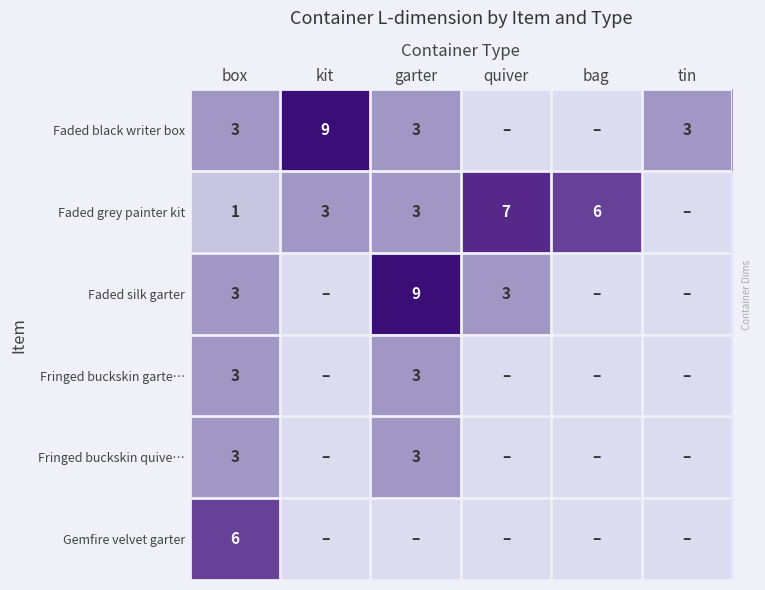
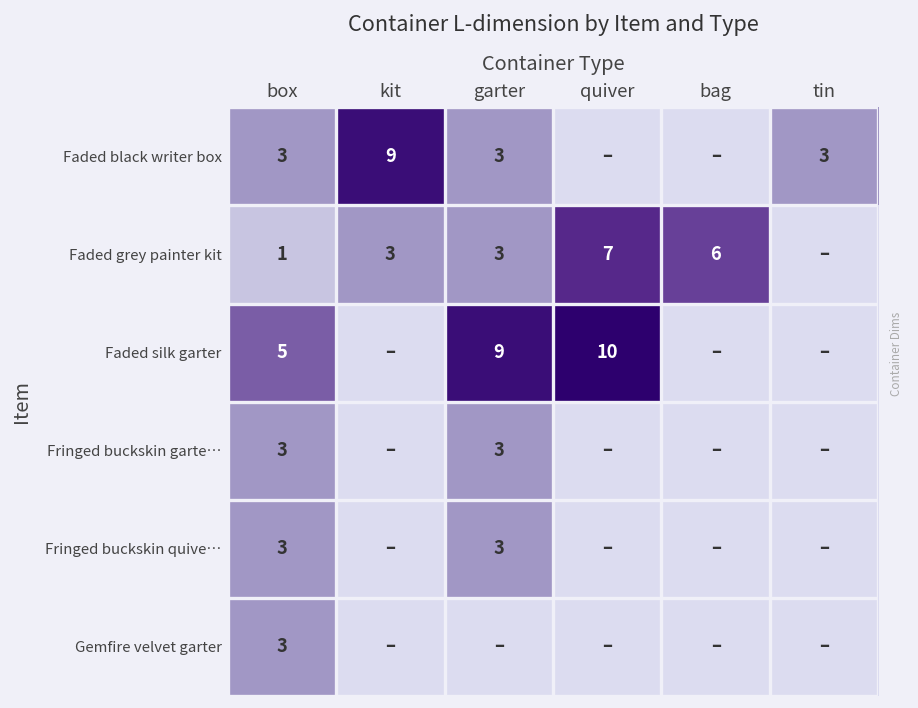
  {
    "Faded black writer box": {
      "box": 3,
      "kit": 9,
      "garter": 3,
      "tin": 3
    },
    "Faded grey painter kit": {
      "box": 1,
      "kit": 3,
      "garter": 3,
      "quiver": 7,
      "bag": 6
    },
    "Faded silk garter": {
-     "box": 3,
+     "box": 5,
      "garter": 9,
-     "quiver": 3
+     "quiver": 10
    },
    "Fringed buckskin garte…": {
      "box": 3,
      "garter": 3
    },
    "Fringed buckskin quive…": {
      "box": 3,
      "garter": 3
    },
    "Gemfire velvet garter": {
-     "box": 6
+     "box": 3
    }
  }
